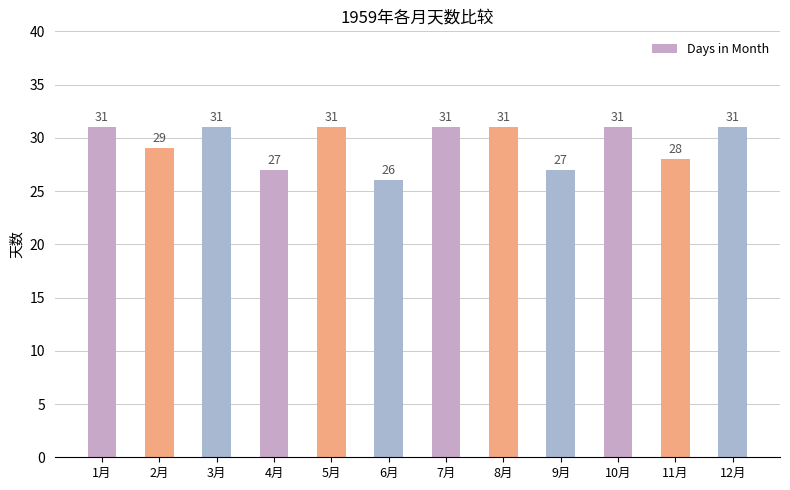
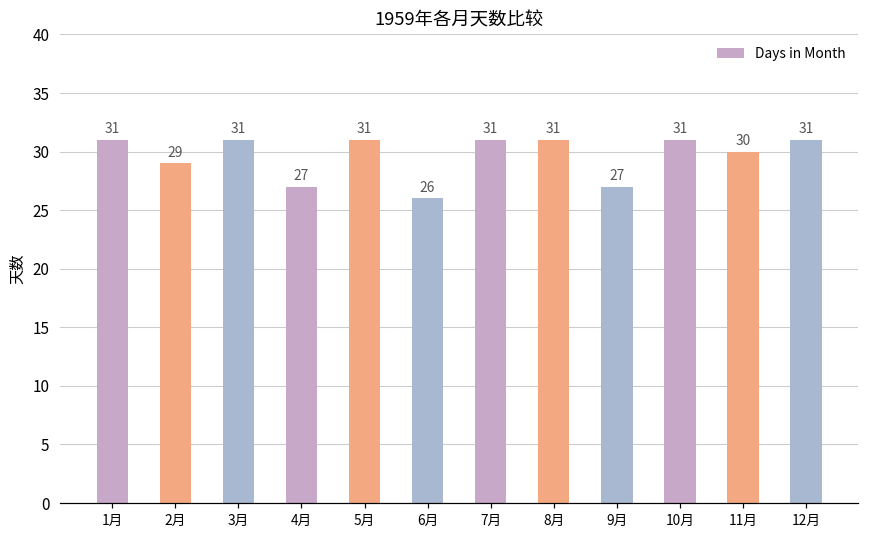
  {
    "1月": 31,
    "2月": 29,
    "3月": 31,
    "4月": 27,
    "5月": 31,
    "6月": 26,
    "7月": 31,
    "8月": 31,
    "9月": 27,
    "10月": 31,
-   "11月": 28,
+   "11月": 30,
    "12月": 31
  }
